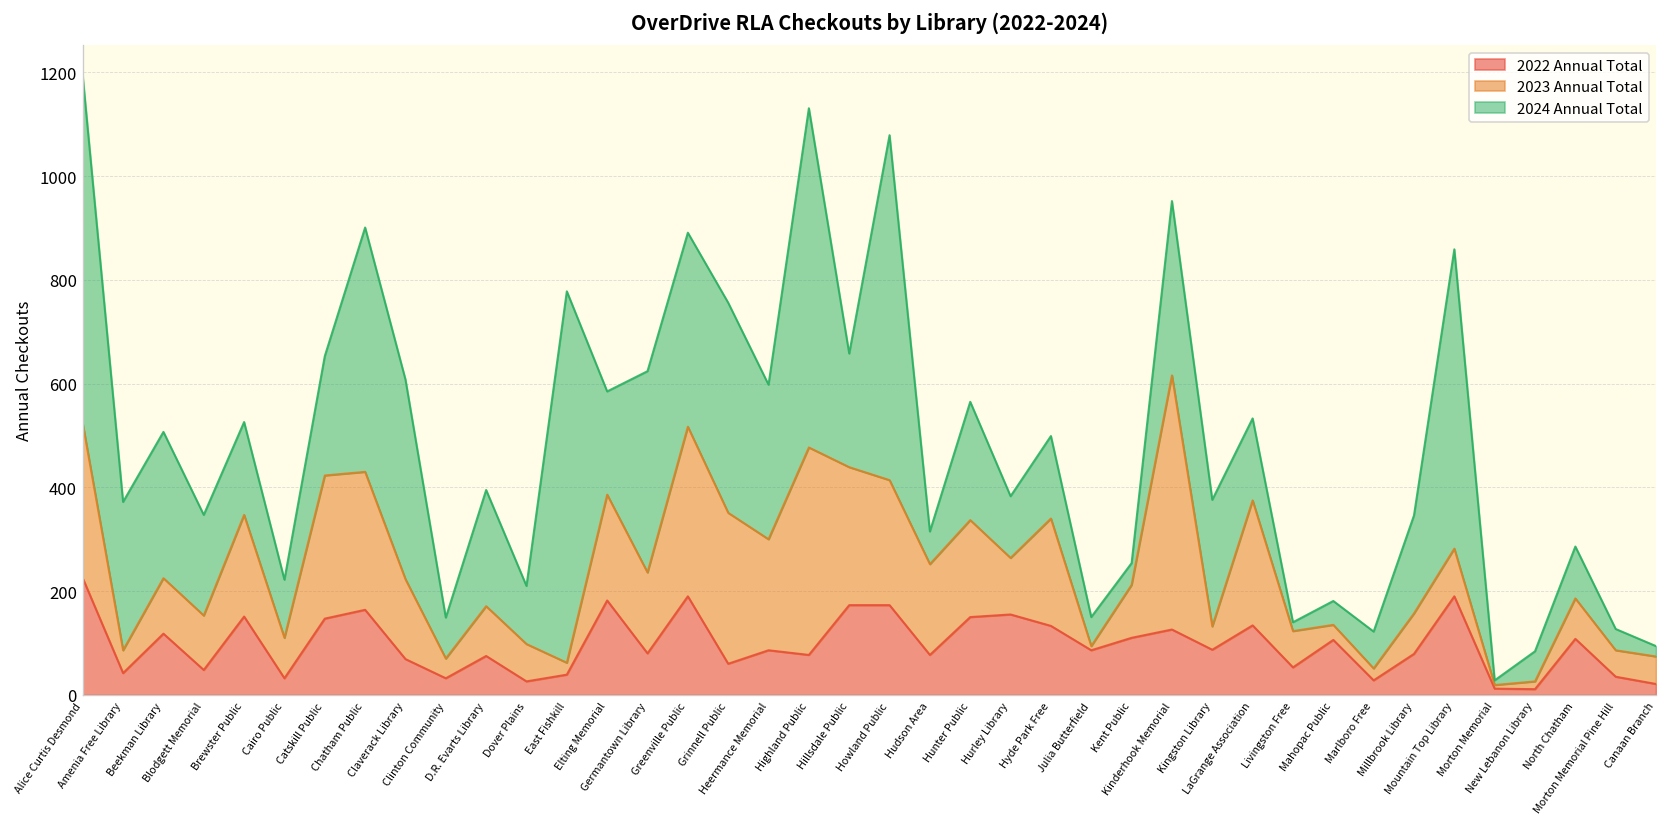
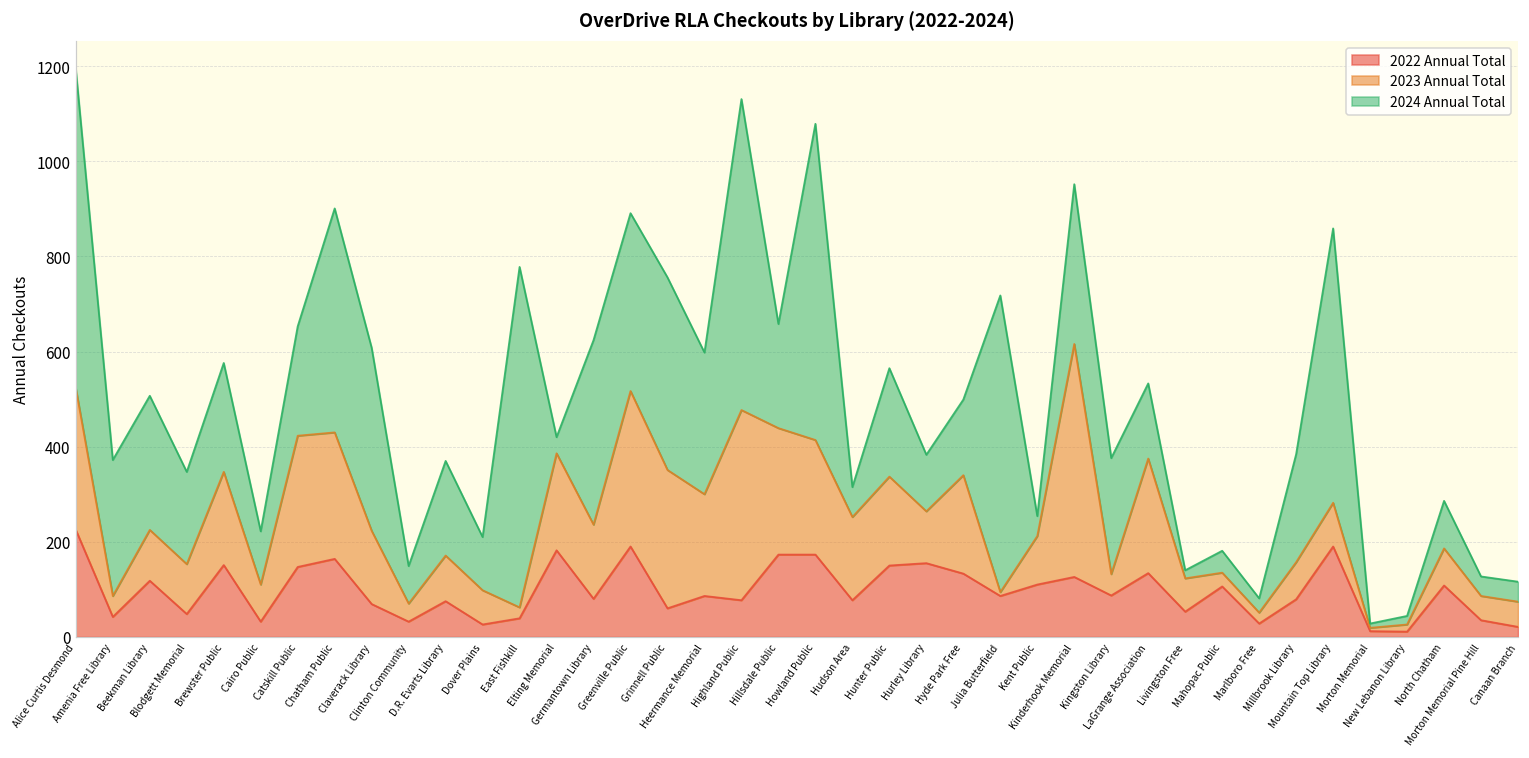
  {
    "2024 Annual Total": {
      "Alice Curtis Desmond": 670,
      "Amenia Free Library": 290,
      "Beekman Library": 280,
      "Blodgett Memorial": 190,
-     "Brewster Public": 180,
+     "Brewster Public": 230,
      "Cairo Public": 110,
      "Catskill Public": 230,
      "Chatham Public": 470,
      "Claverack Library": 390,
      "Clinton Community": 80,
-     "D.R. Evarts Library": 220,
+     "D.R. Evarts Library": 200,
      "Dover Plains": 110,
      "East Fishkill": 720,
-     "Elting Memorial": 200,
+     "Elting Memorial": 30,
      "Germantown Library": 390,
      "Greenville Public": 370,
      "Grinnell Public": 410,
      "Heermance Memorial": 300,
      "Highland Public": 650,
      "Hillsdale Public": 220,
      "Howland Public": 670,
      "Hudson Area": 60,
      "Hunter Public": 230,
      "Hurley Library": 120,
      "Hyde Park Free": 160,
-     "Julia Butterfield": 60,
+     "Julia Butterfield": 620,
      "Kent Public": 40,
      "Kinderhook Memorial": 340,
      "Kingston Library": 240,
      "LaGrange Association": 160,
      "Livingston Free": 20,
      "Mahopac Public": 50,
-     "Marlboro Free": 70,
-     "Millbrook Library": 190,
+     "Marlboro Free": 30,
+     "Millbrook Library": 230,
      "Mountain Top Library": 580,
      "Morton Memorial": 10,
-     "New Lebanon Library": 60,
+     "New Lebanon Library": 20,
      "North Chatham": 100,
      "Morton Memorial Pine Hill": 40,
-     "Canaan Branch": 20
+     "Canaan Branch": 40
    }
  }
